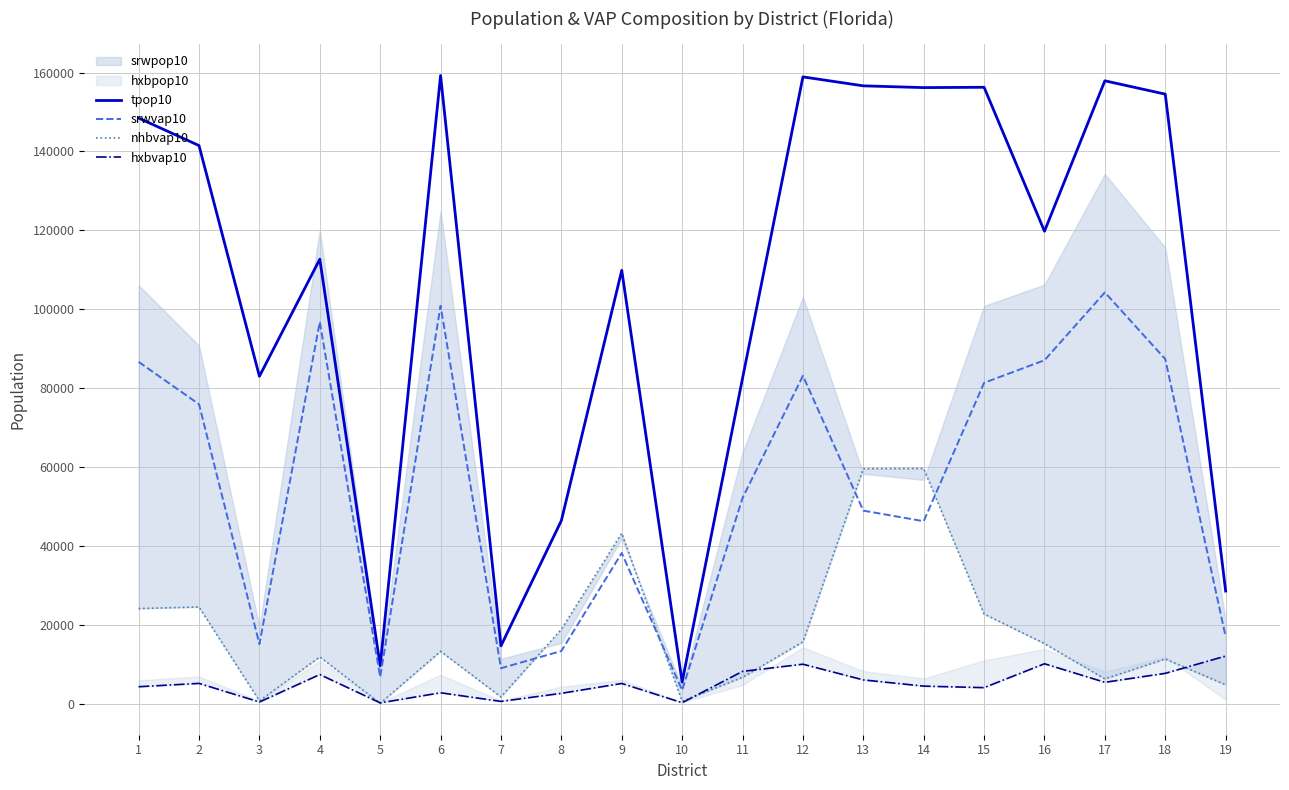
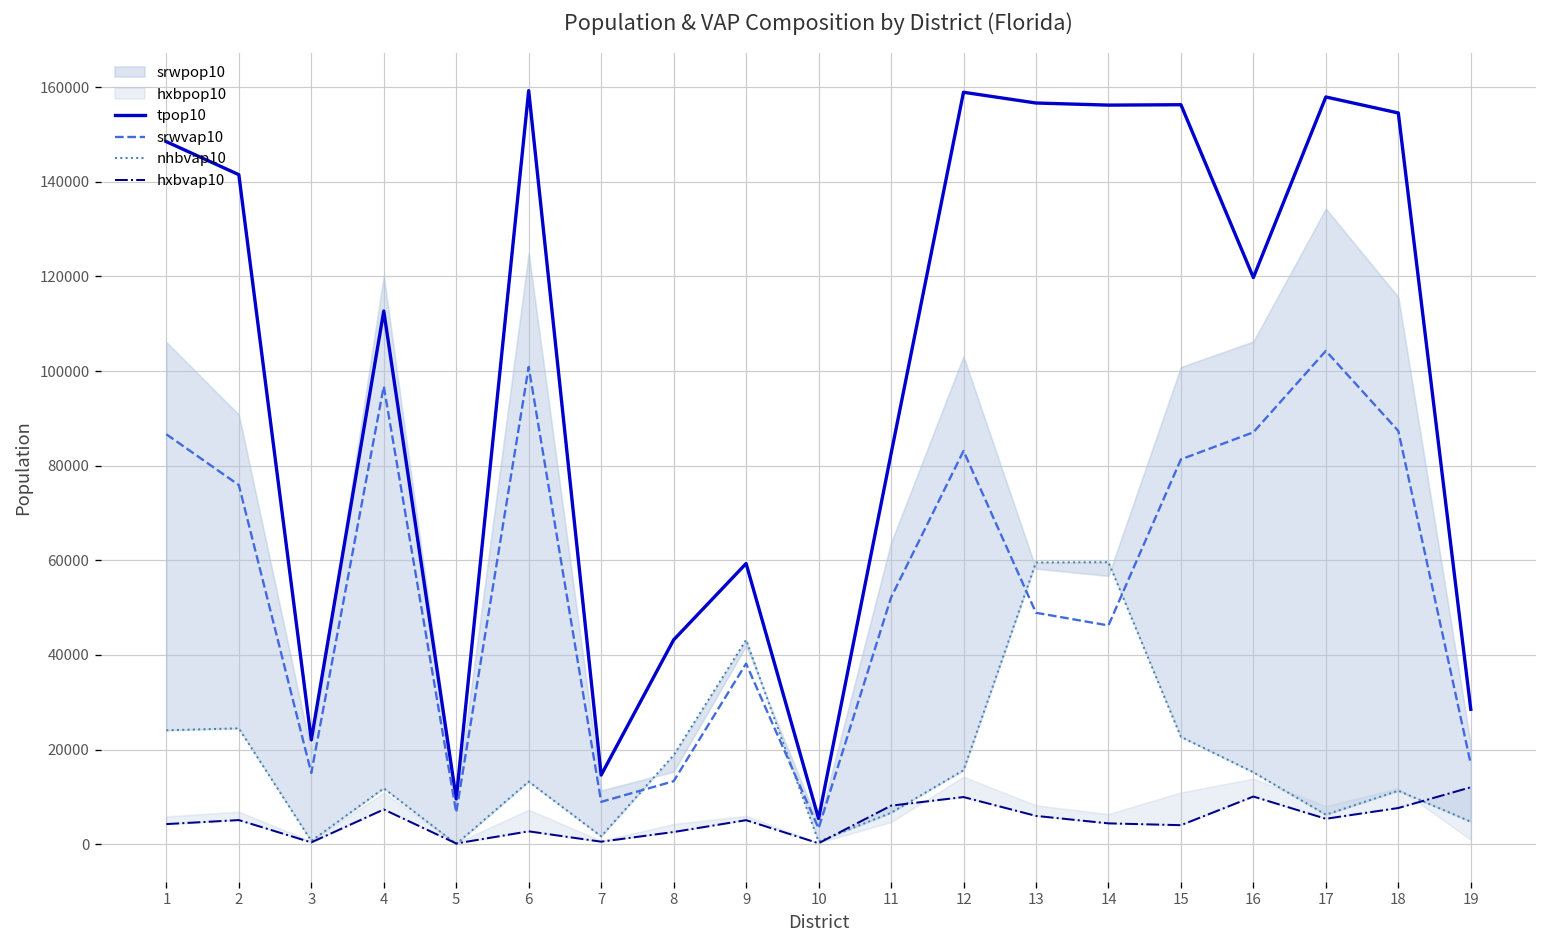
  {
    "tpop10": {
      "1": 148000,
      "2": 142000,
-     "3": 83000,
+     "3": 22000,
      "4": 113000,
      "5": 10000,
      "6": 159000,
      "7": 15000,
-     "8": 46000,
-     "9": 110000,
+     "8": 43000,
+     "9": 59000,
      "10": 5000,
      "11": 82000,
      "12": 159000,
      "13": 157000,
      "14": 156000,
      "15": 156000,
      "16": 120000,
      "17": 158000,
      "18": 155000,
      "19": 29000
    },
    "hxbvap10": {
      "1": 4000,
      "2": 5000,
      "4": 7000,
      "6": 3000,
      "8": 3000,
      "9": 5000,
      "12": 10000,
      "13": 6000,
      "14": 4000,
      "15": 4000,
      "16": 10000,
      "17": 5000,
      "18": 8000
    }
  }
